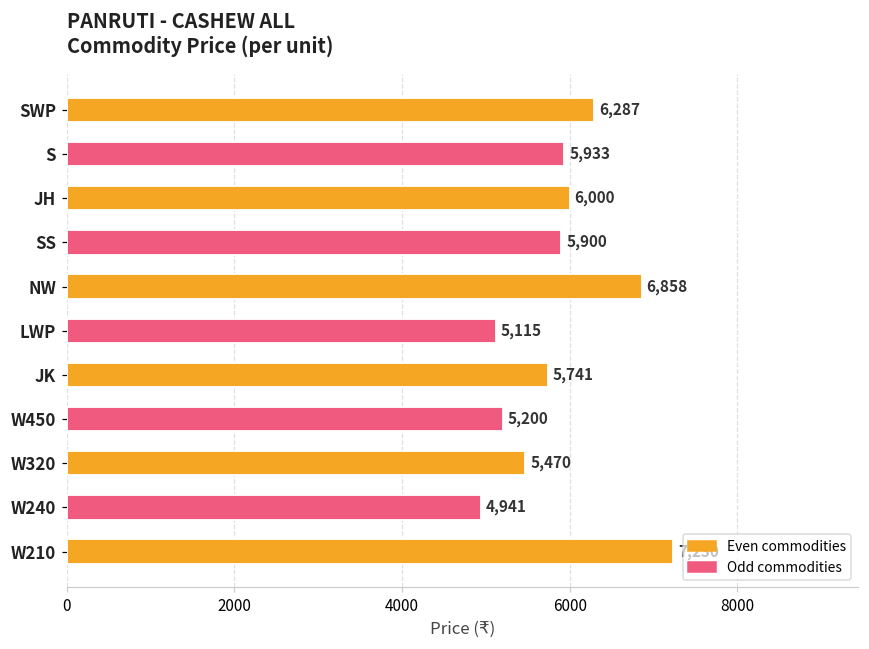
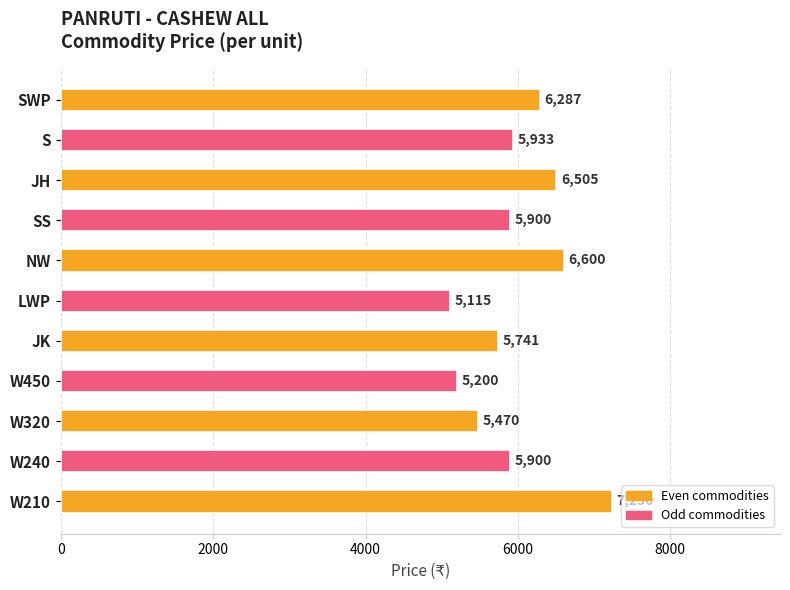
  {
    "SWP": "6,287",
    "S": "5,933",
-   "JH": "6,000",
+   "JH": "6,505",
    "SS": "5,900",
-   "NW": "6,858",
+   "NW": "6,600",
    "LWP": "5,115",
    "JK": "5,741",
    "W450": "5,200",
    "W320": "5,470",
-   "W240": "4,941"
+   "W240": "5,900"
  }
